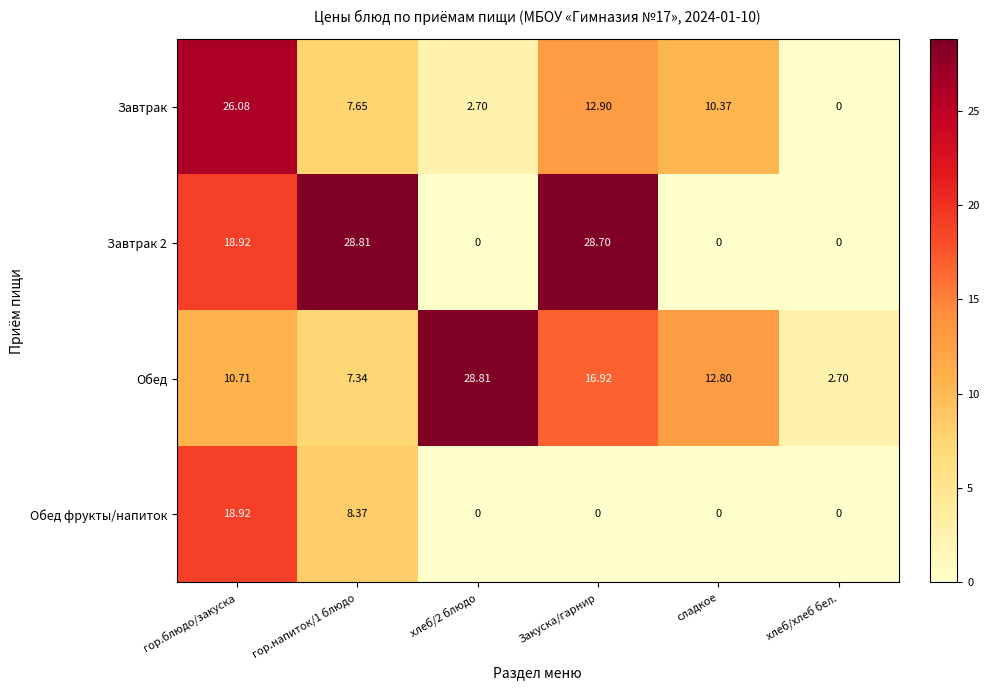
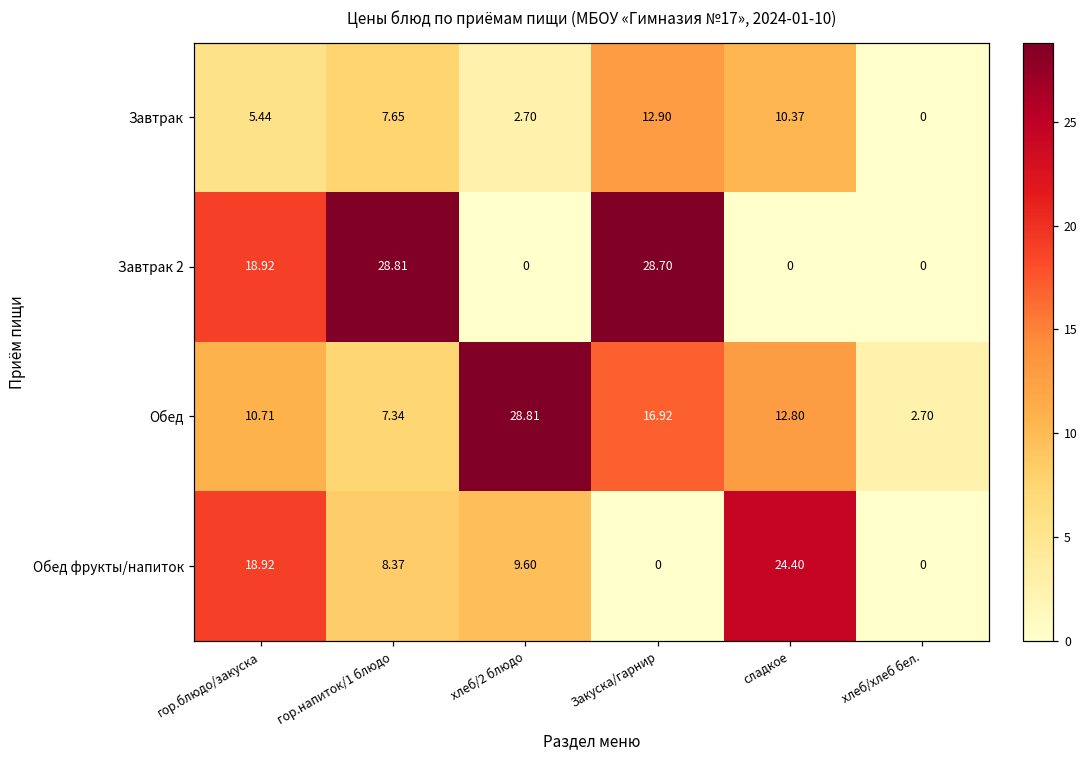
  {
    "Завтрак": {
-     "гор.блюдо/закуска": 26.08,
+     "гор.блюдо/закуска": 5.44,
      "гор.напиток/1 блюдо": 7.65,
      "хлеб/2 блюдо": 2.70,
      "Закуска/гарнир": 12.90,
      "сладкое": 10.37,
      "хлеб/хлеб бел.": 0
    },
    "Завтрак 2": {
      "гор.блюдо/закуска": 18.92,
      "гор.напиток/1 блюдо": 28.81,
      "хлеб/2 блюдо": 0,
      "Закуска/гарнир": 28.70,
      "сладкое": 0,
      "хлеб/хлеб бел.": 0
    },
    "Обед": {
      "гор.блюдо/закуска": 10.71,
      "гор.напиток/1 блюдо": 7.34,
      "хлеб/2 блюдо": 28.81,
      "Закуска/гарнир": 16.92,
      "сладкое": 12.80,
      "хлеб/хлеб бел.": 2.70
    },
    "Обед фрукты/напиток": {
      "гор.блюдо/закуска": 18.92,
      "гор.напиток/1 блюдо": 8.37,
-     "хлеб/2 блюдо": 0,
+     "хлеб/2 блюдо": 9.60,
      "Закуска/гарнир": 0,
-     "сладкое": 0,
+     "сладкое": 24.40,
      "хлеб/хлеб бел.": 0
    }
  }
